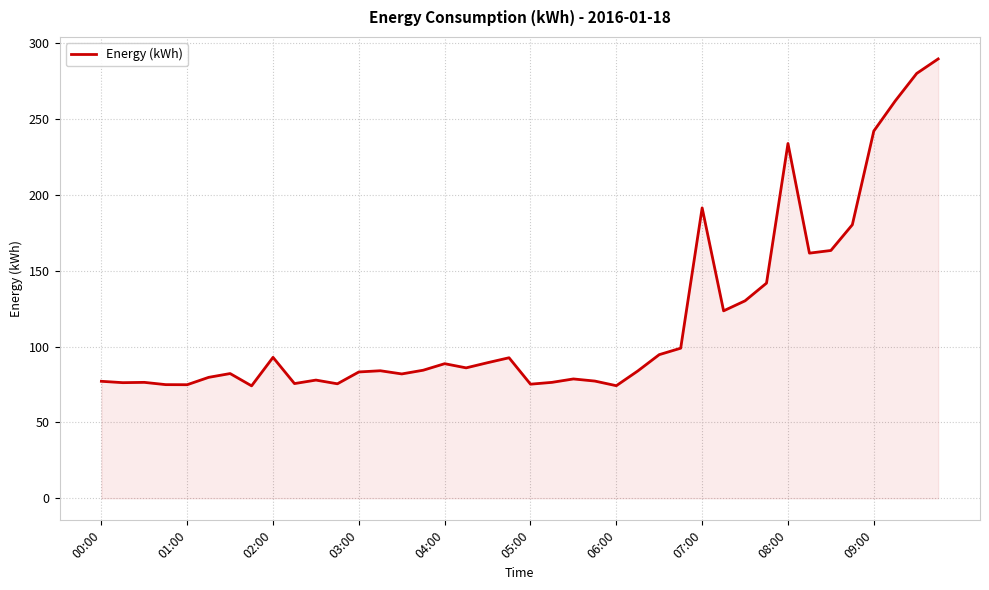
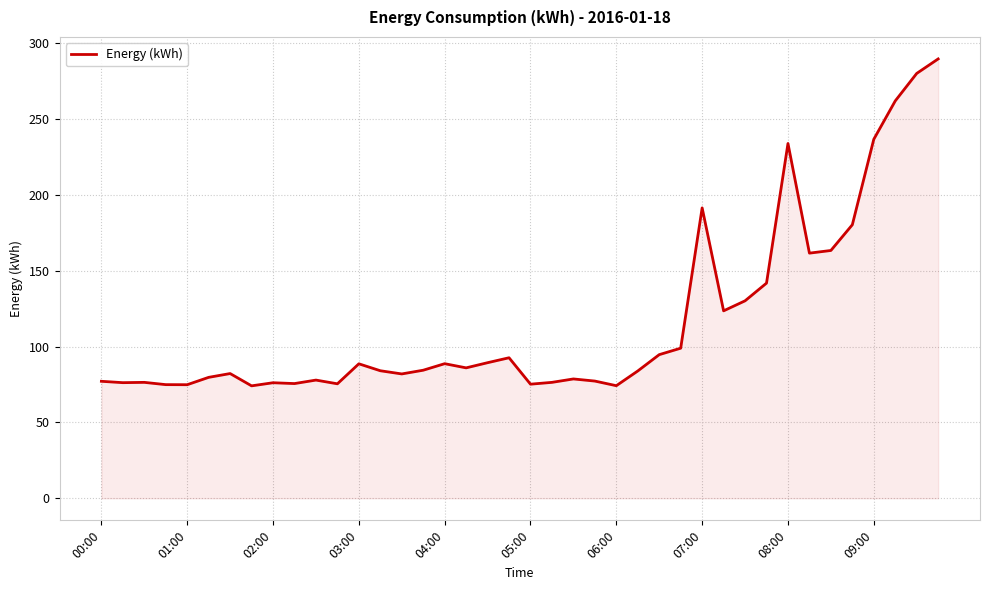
  {
    "00:00": 77,
    "01:00": 75,
-   "02:00": 93,
-   "03:00": 83,
+   "02:00": 76,
+   "03:00": 89,
    "04:00": 89,
    "05:00": 75,
    "06:00": 74,
    "07:00": 191,
    "08:00": 234,
-   "09:00": 242
+   "09:00": 237
  }
